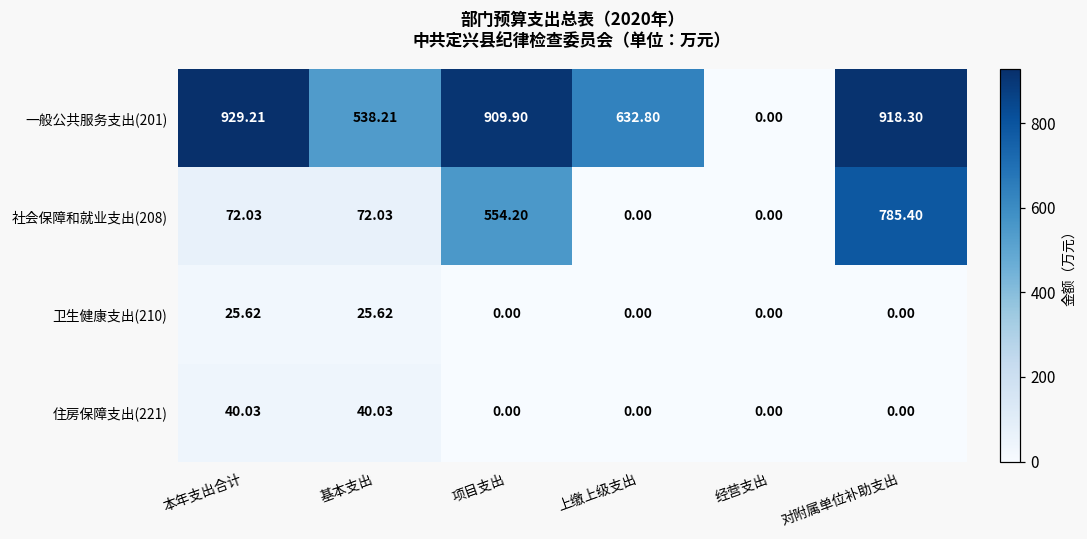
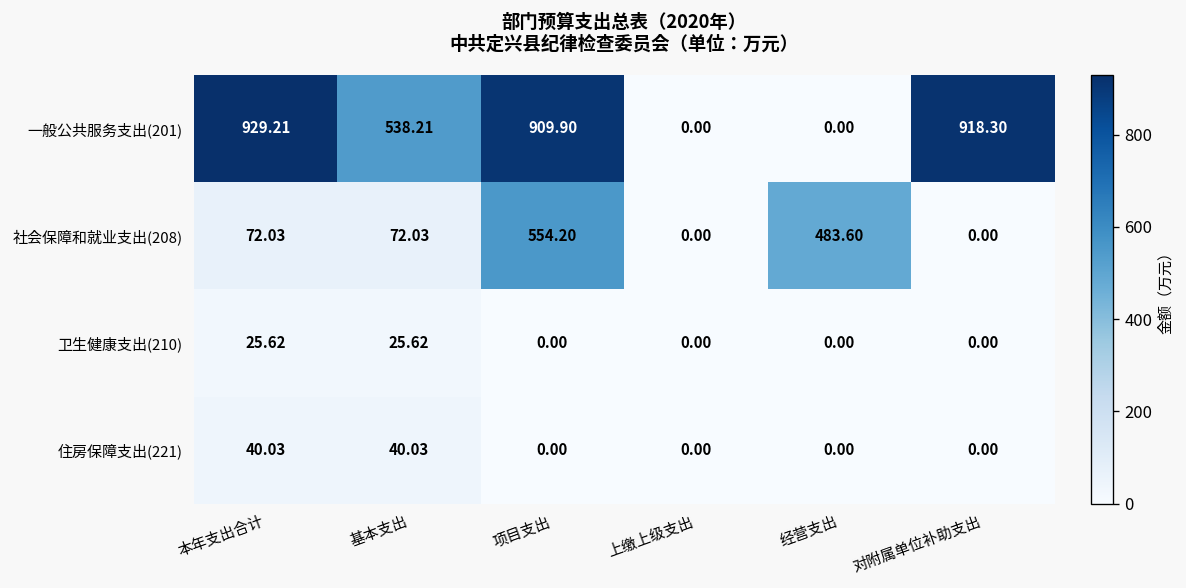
  {
    "一般公共服务支出(201)": {
      "本年支出合计": 929.21,
      "基本支出": 538.21,
      "项目支出": 909.90,
-     "上缴上级支出": 632.80,
+     "上缴上级支出": 0.00,
      "经营支出": 0.00,
      "对附属单位补助支出": 918.30
    },
    "社会保障和就业支出(208)": {
      "本年支出合计": 72.03,
      "基本支出": 72.03,
      "项目支出": 554.20,
      "上缴上级支出": 0.00,
-     "经营支出": 0.00,
-     "对附属单位补助支出": 785.40
+     "经营支出": 483.60,
+     "对附属单位补助支出": 0.00
    },
    "卫生健康支出(210)": {
      "本年支出合计": 25.62,
      "基本支出": 25.62,
      "项目支出": 0.00,
      "上缴上级支出": 0.00,
      "经营支出": 0.00,
      "对附属单位补助支出": 0.00
    },
    "住房保障支出(221)": {
      "本年支出合计": 40.03,
      "基本支出": 40.03,
      "项目支出": 0.00,
      "上缴上级支出": 0.00,
      "经营支出": 0.00,
      "对附属单位补助支出": 0.00
    }
  }
